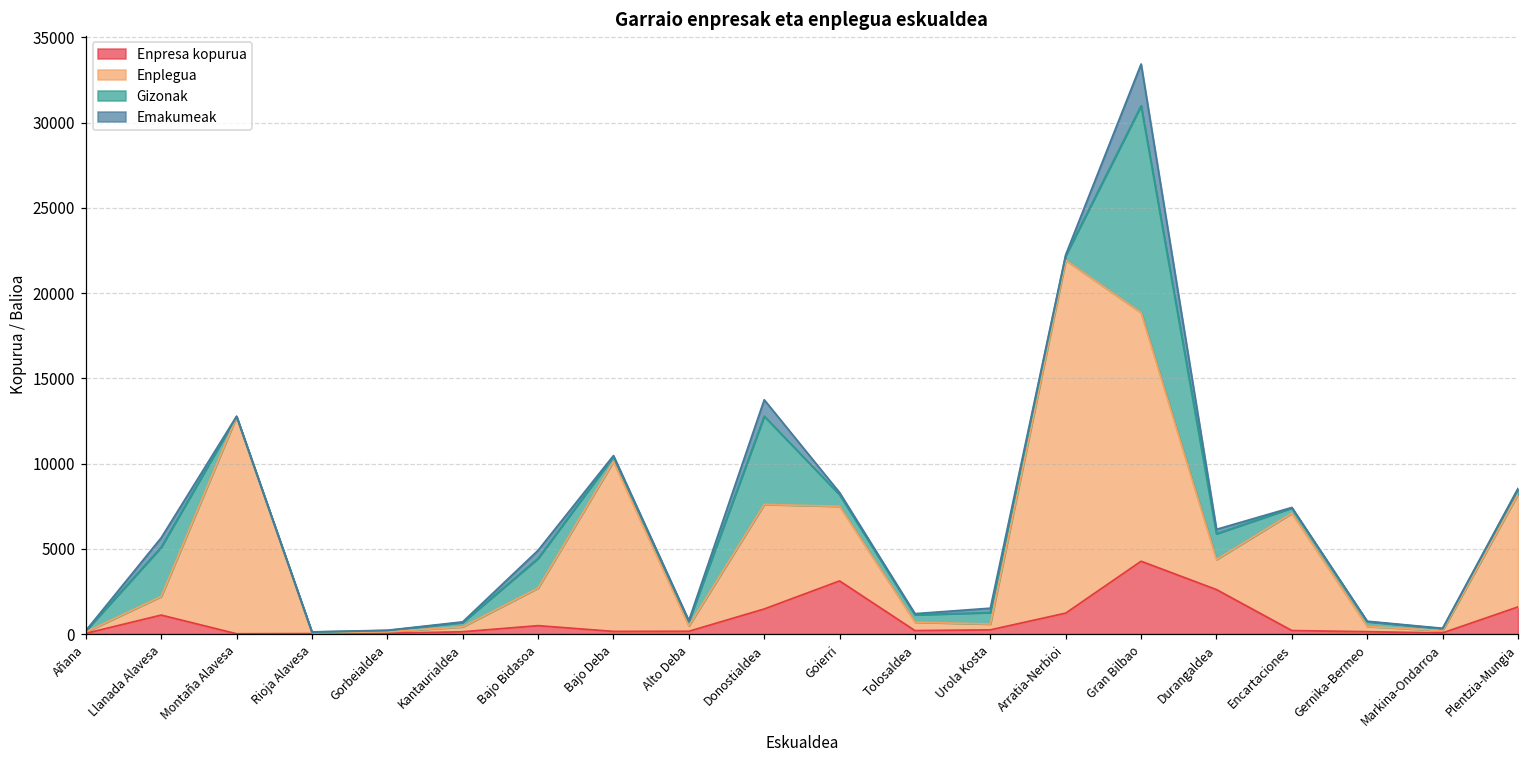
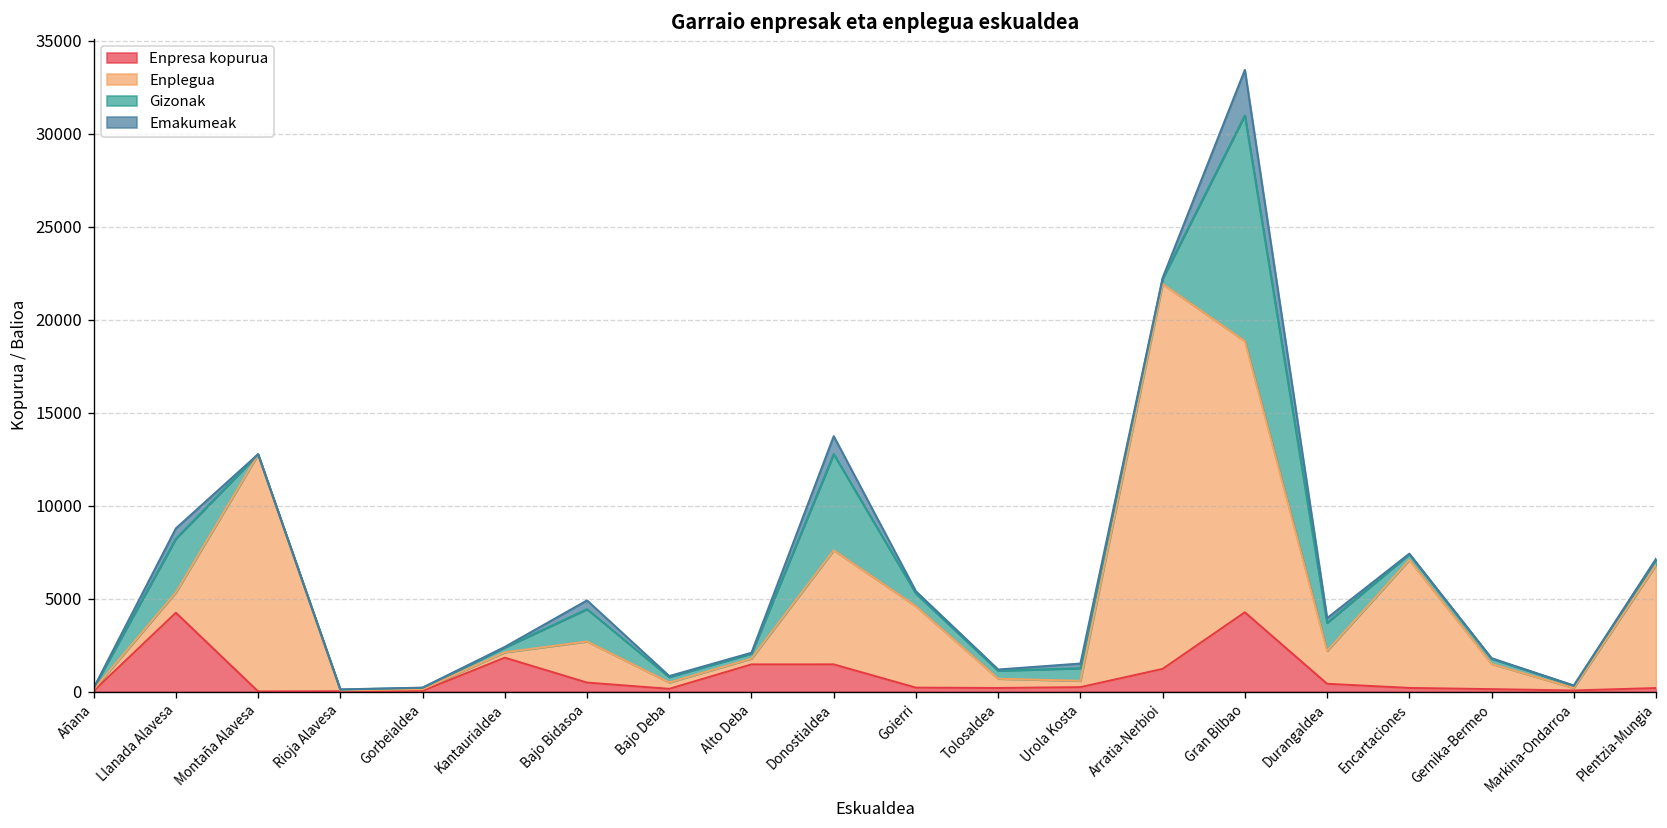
  {
    "Enpresa kopurua": {
-     "Llanada Alavesa": 1100,
+     "Llanada Alavesa": 4200,
      "Montaña Alavesa": 0,
-     "Kantaurialdea": 100,
+     "Kantaurialdea": 1800,
      "Bajo Bidasoa": 500,
      "Bajo Deba": 200,
-     "Alto Deba": 200,
+     "Alto Deba": 1500,
      "Donostialdea": 1500,
-     "Goierri": 3100,
+     "Goierri": 200,
      "Tolosaldea": 200,
      "Urola Kosta": 200,
      "Arratia-Nerbioi": 1200,
      "Gran Bilbao": 4300,
-     "Durangaldea": 2600,
+     "Durangaldea": 400,
      "Encartaciones": 200,
      "Gernika-Bermeo": 100,
-     "Plentzia-Mungia": 1600
+     "Plentzia-Mungia": 200
    },
    "Enplegua": {
      "Llanada Alavesa": 1100,
      "Kantaurialdea": 300,
      "Bajo Bidasoa": 2200,
-     "Bajo Deba": 10000,
+     "Bajo Deba": 300,
      "Alto Deba": 300,
      "Donostialdea": 6100,
      "Goierri": 4400,
      "Tolosaldea": 500,
      "Urola Kosta": 300,
      "Arratia-Nerbioi": 20700,
      "Gran Bilbao": 14600,
      "Durangaldea": 1800,
      "Encartaciones": 6900,
-     "Gernika-Bermeo": 300,
+     "Gernika-Bermeo": 1400,
      "Plentzia-Mungia": 6600
    }
  }
